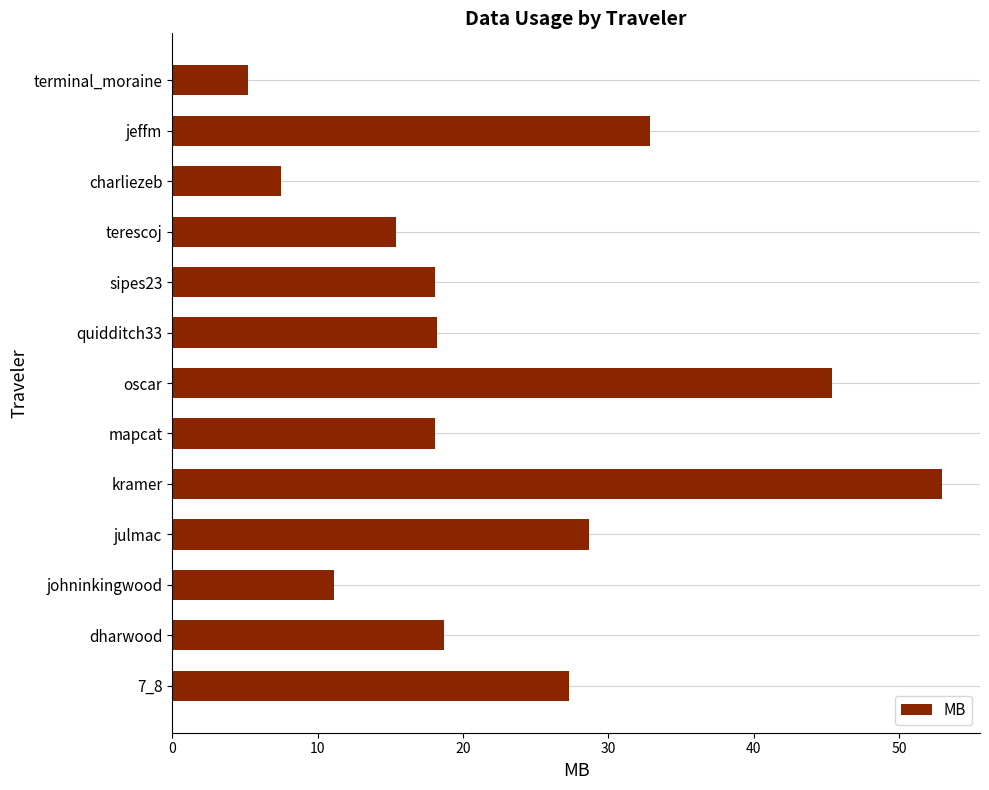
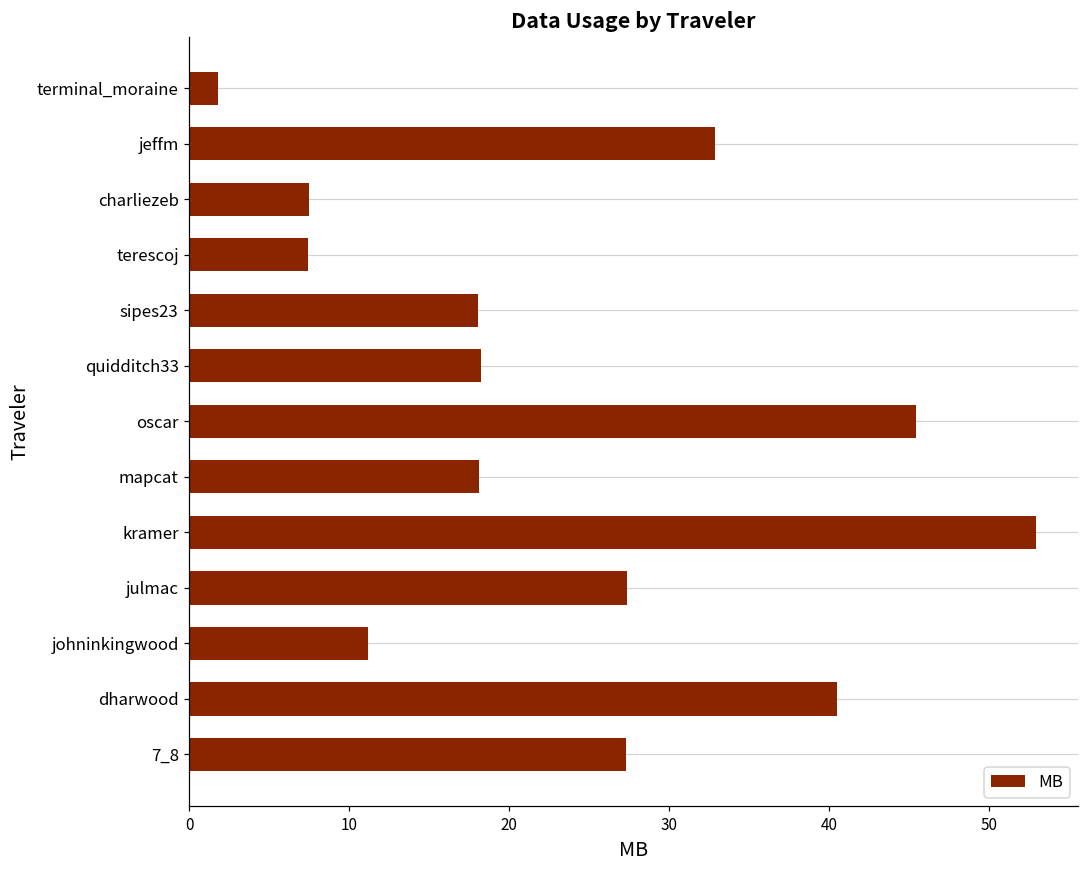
  {
-   "terminal_moraine": 5.2,
+   "terminal_moraine": 1.8,
    "jeffm": 32.9,
    "charliezeb": 7.5,
-   "terescoj": 15.4,
+   "terescoj": 7.4,
    "sipes23": 18.1,
    "quidditch33": 18.2,
    "oscar": 45.4,
    "mapcat": 18.1,
    "kramer": 52.9,
-   "julmac": 28.7,
+   "julmac": 27.4,
    "johninkingwood": 11.1,
-   "dharwood": 18.7,
+   "dharwood": 40.5,
    "7_8": 27.3
  }
